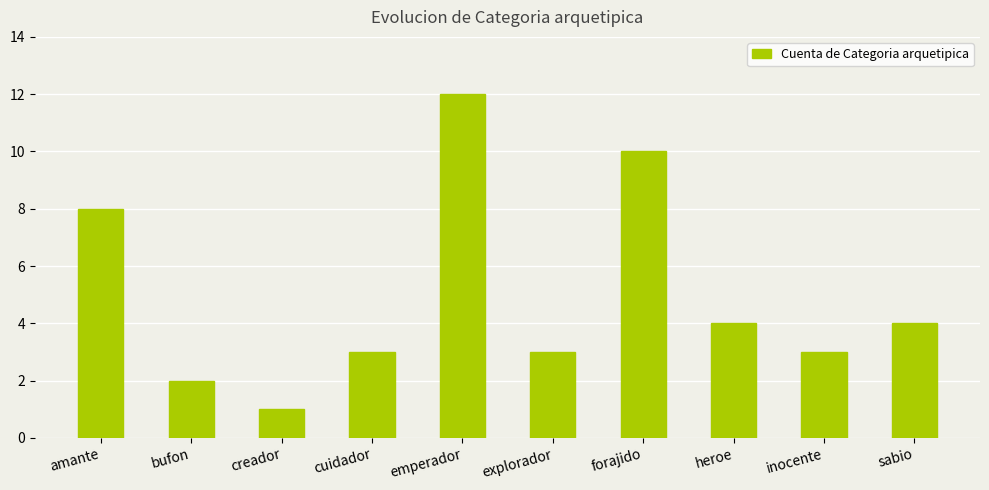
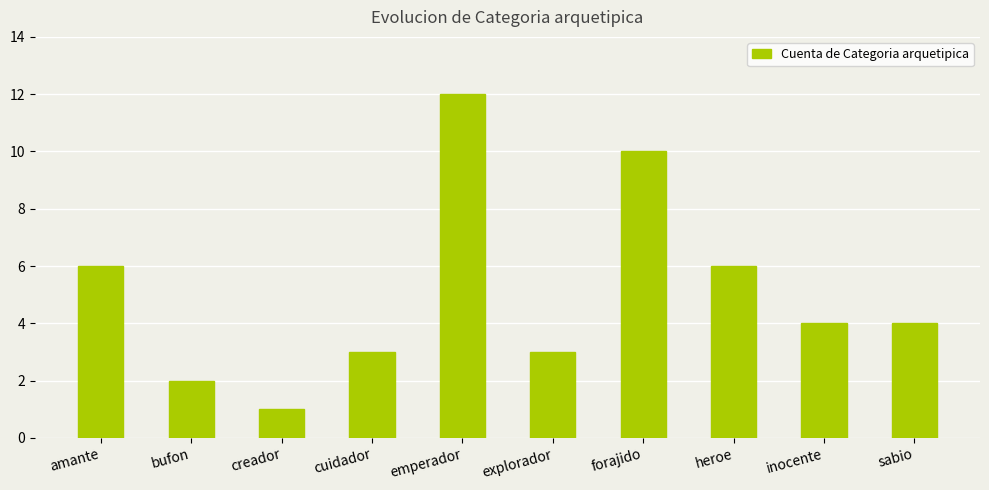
  {
-   "amante": 8,
+   "amante": 6,
    "bufon": 2,
    "creador": 1,
    "cuidador": 3,
    "emperador": 12,
    "explorador": 3,
    "forajido": 10,
-   "heroe": 4,
-   "inocente": 3,
+   "heroe": 6,
+   "inocente": 4,
    "sabio": 4
  }
